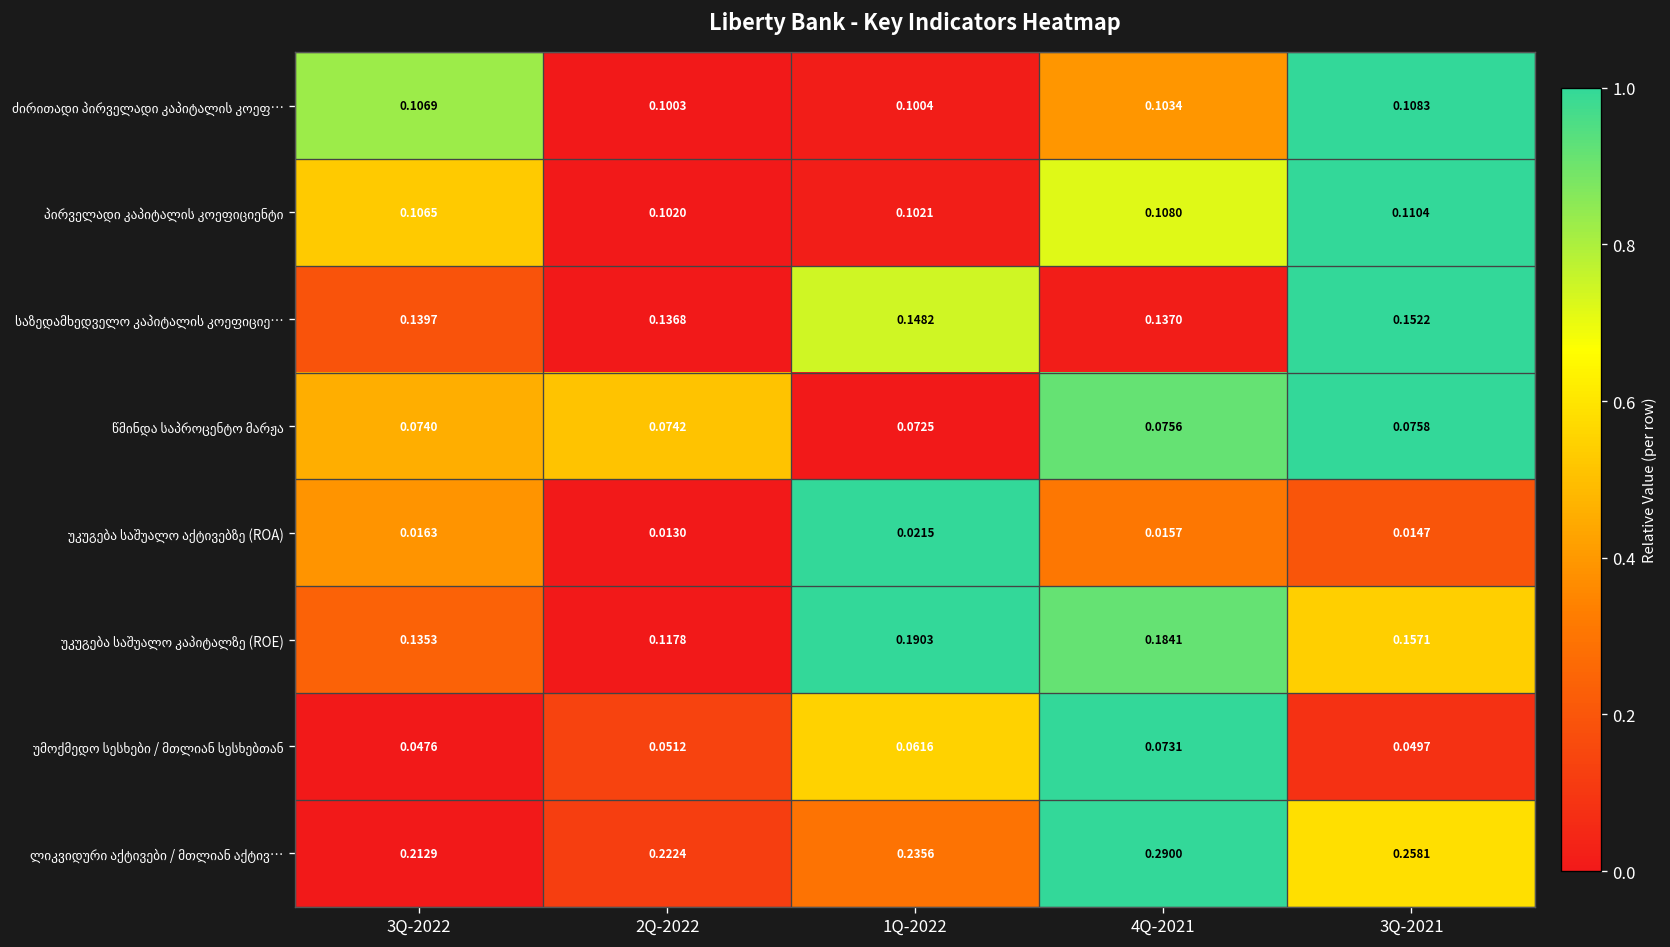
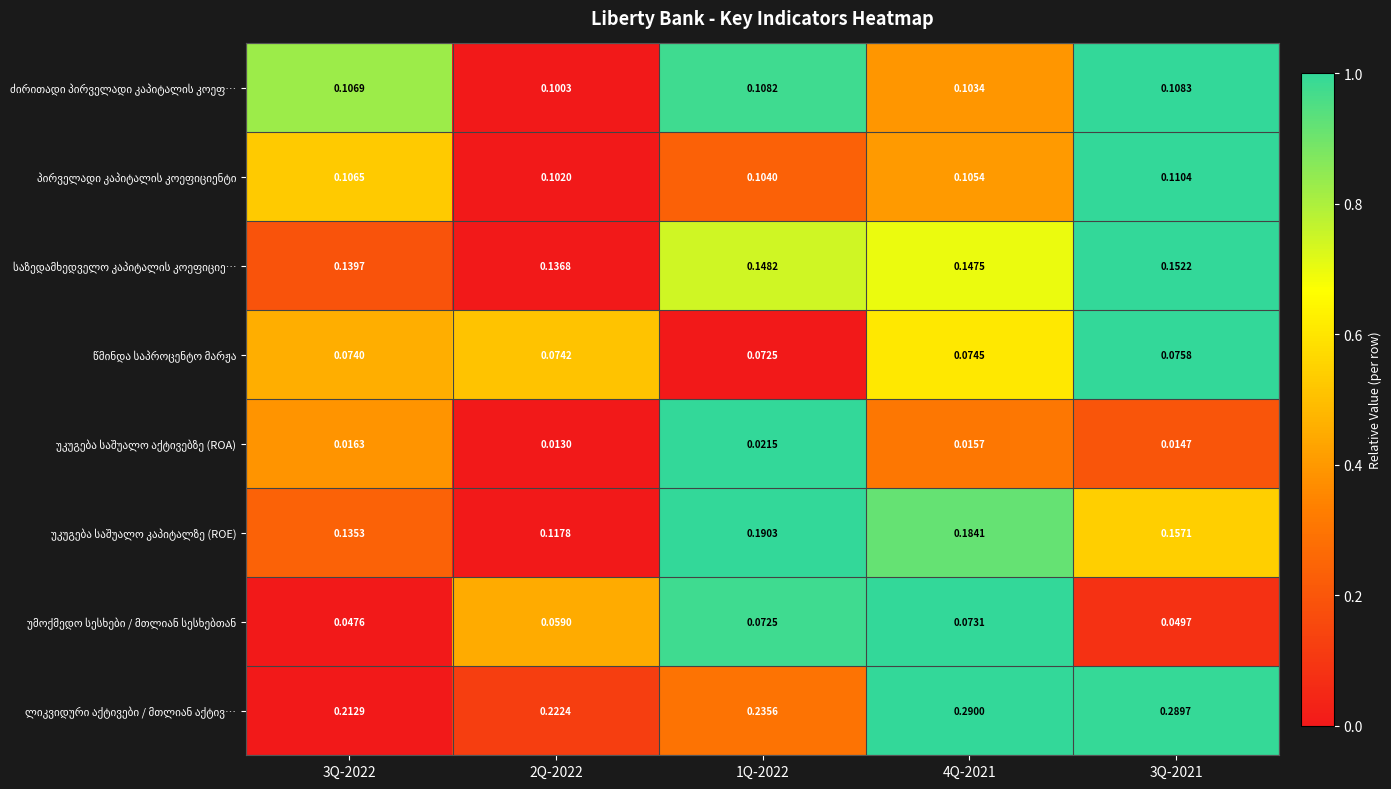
  {
    "ძირითადი პირველადი კაპიტალის კოეფ…": {
      "3Q-2022": 0.1069,
      "2Q-2022": 0.1003,
-     "1Q-2022": 0.1004,
+     "1Q-2022": 0.1082,
      "4Q-2021": 0.1034,
      "3Q-2021": 0.1083
    },
    "პირველადი კაპიტალის კოეფიციენტი": {
      "3Q-2022": 0.1065,
      "2Q-2022": 0.1020,
-     "1Q-2022": 0.1021,
-     "4Q-2021": 0.1080,
+     "1Q-2022": 0.1040,
+     "4Q-2021": 0.1054,
      "3Q-2021": 0.1104
    },
    "საზედამხედველო კაპიტალის კოეფიციე…": {
      "3Q-2022": 0.1397,
      "2Q-2022": 0.1368,
      "1Q-2022": 0.1482,
-     "4Q-2021": 0.1370,
+     "4Q-2021": 0.1475,
      "3Q-2021": 0.1522
    },
    "წმინდა საპროცენტო მარჟა": {
      "3Q-2022": 0.0740,
      "2Q-2022": 0.0742,
      "1Q-2022": 0.0725,
-     "4Q-2021": 0.0756,
+     "4Q-2021": 0.0745,
      "3Q-2021": 0.0758
    },
    "უკუგება საშუალო აქტივებზე (ROA)": {
      "3Q-2022": 0.0163,
      "2Q-2022": 0.0130,
      "1Q-2022": 0.0215,
      "4Q-2021": 0.0157,
      "3Q-2021": 0.0147
    },
    "უკუგება საშუალო კაპიტალზე (ROE)": {
      "3Q-2022": 0.1353,
      "2Q-2022": 0.1178,
      "1Q-2022": 0.1903,
      "4Q-2021": 0.1841,
      "3Q-2021": 0.1571
    },
    "უმოქმედო სესხები / მთლიან სესხებთან": {
      "3Q-2022": 0.0476,
-     "2Q-2022": 0.0512,
-     "1Q-2022": 0.0616,
+     "2Q-2022": 0.0590,
+     "1Q-2022": 0.0725,
      "4Q-2021": 0.0731,
      "3Q-2021": 0.0497
    },
    "ლიკვიდური აქტივები / მთლიან აქტივ…": {
      "3Q-2022": 0.2129,
      "2Q-2022": 0.2224,
      "1Q-2022": 0.2356,
      "4Q-2021": 0.2900,
-     "3Q-2021": 0.2581
+     "3Q-2021": 0.2897
    }
  }
